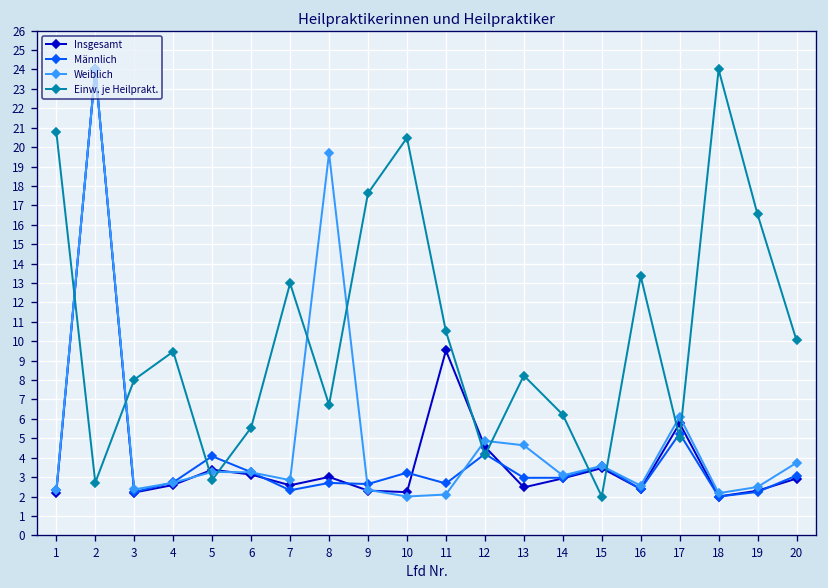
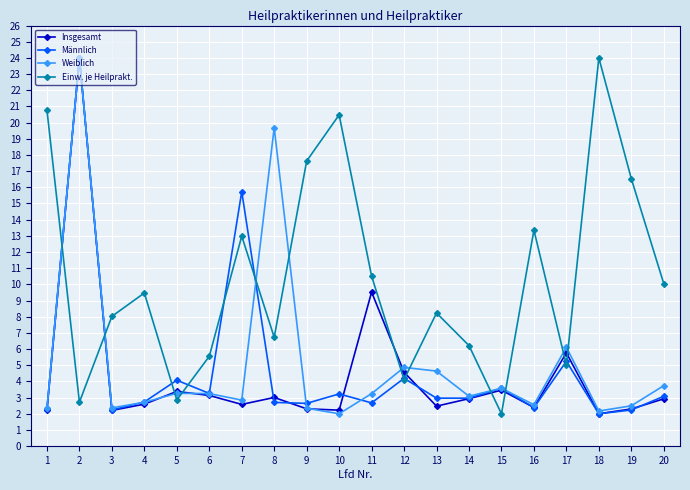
  {
    "Insgesamt": {
      "7": 2.6,
      "8": 3.0,
      "10": 2.2,
      "11": 9.5,
      "12": 4.6,
      "13": 2.5,
      "17": 5.8
    },
    "Männlich": {
      "5": 4.1,
-     "7": 2.3,
+     "7": 15.7,
      "8": 2.7,
      "9": 2.6,
      "10": 3.2,
      "11": 2.7,
      "13": 3.0,
      "17": 5.2
    },
    "Weiblich": {
      "7": 2.8,
      "8": 19.7,
      "10": 2.0,
-     "11": 2.1,
+     "11": 3.2,
      "12": 4.9,
      "13": 4.6,
      "16": 2.6,
      "17": 6.1,
      "18": 2.2,
      "19": 2.5,
      "20": 3.7
    },
    "Einw. je Heilprakt.": {
      "1": 20.8,
      "2": 2.7,
      "3": 8.0,
      "4": 9.5,
      "5": 2.9,
      "6": 5.5,
      "7": 13.0,
      "8": 6.7,
      "9": 17.6,
      "10": 20.5,
      "11": 10.5,
      "13": 8.2,
      "14": 6.2,
      "15": 2.0,
      "16": 13.4,
      "17": 5.0,
      "18": 24.0,
      "19": 16.5,
      "20": 10.0
    }
  }
